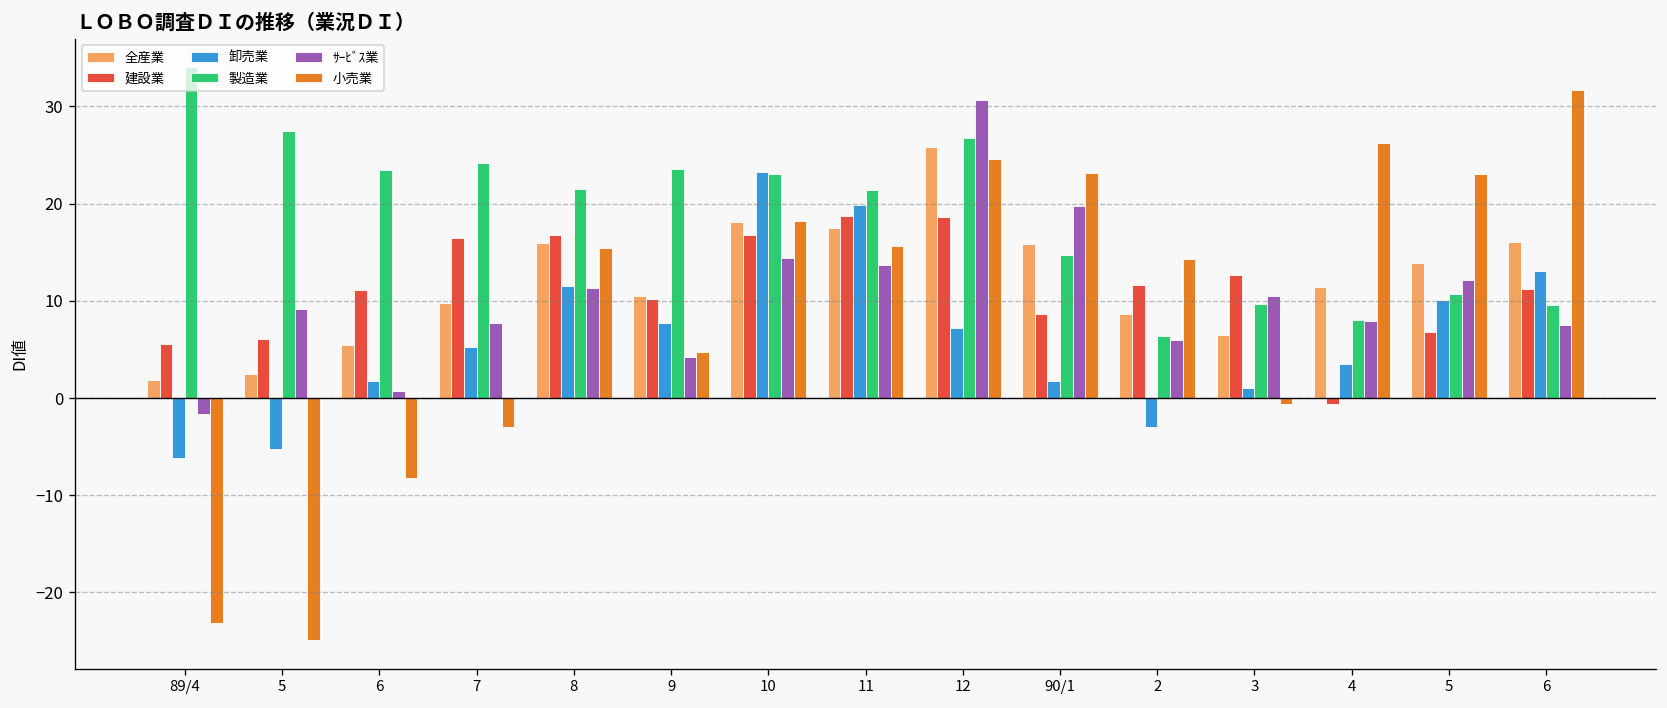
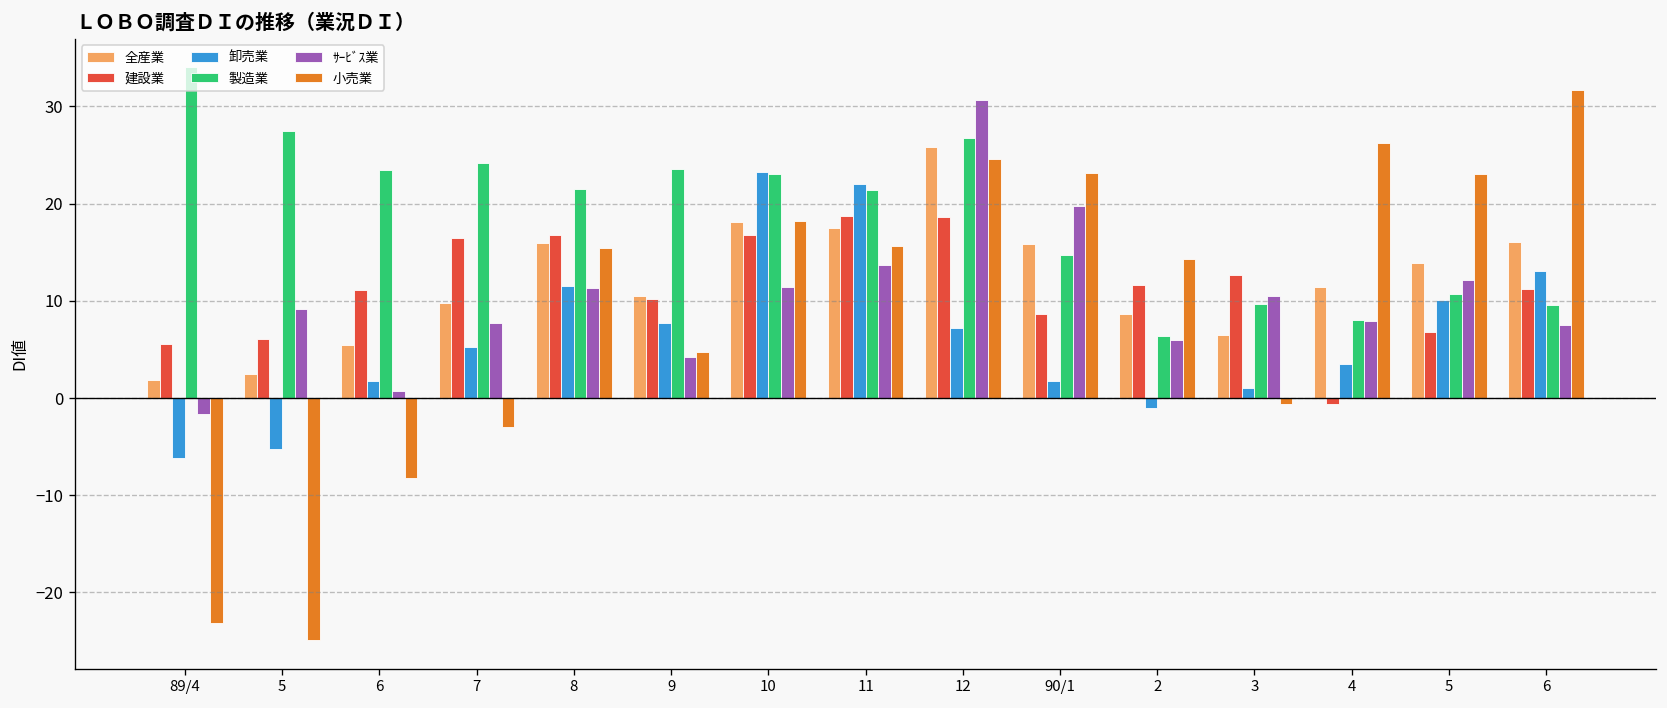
  {
    "全産業": {
      "89/4": 2,
      "7": 10,
      "8": 16,
      "9": 11,
      "10": 18,
      "11": 18,
      "12": 26,
      "90/1": 16,
      "2": 9,
      "3": 7,
      "4": 11
    },
    "卸売業": {
      "89/4": -6,
      "7": 5,
      "8": 12,
      "9": 8,
      "10": 23,
-     "11": 20,
+     "11": 22,
      "12": 7,
      "90/1": 2,
-     "2": -3,
+     "2": -1,
      "3": 1,
      "4": 4
    },
    "製造業": {
      "7": 24,
      "8": 22,
      "9": 24,
      "10": 23,
      "11": 21,
      "12": 27,
      "90/1": 15,
      "2": 6,
      "3": 10,
      "4": 8
    },
    "ｻｰﾋﾞｽ業": {
      "89/4": -2,
      "7": 8,
      "8": 11,
      "9": 4,
-     "10": 14,
+     "10": 11,
      "11": 14,
      "12": 31,
      "90/1": 20,
      "2": 6,
      "3": 11,
      "4": 8
    }
  }
